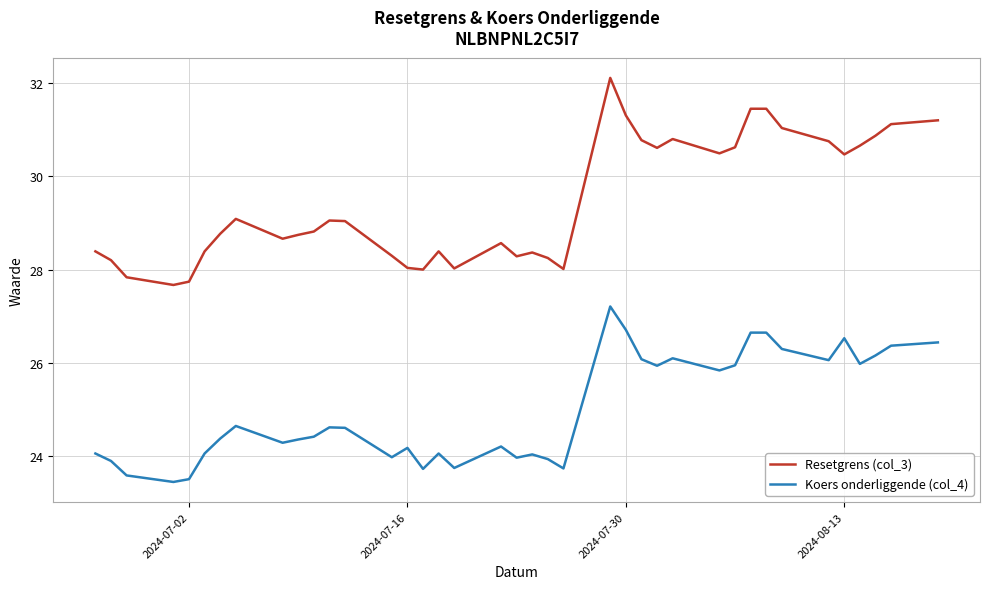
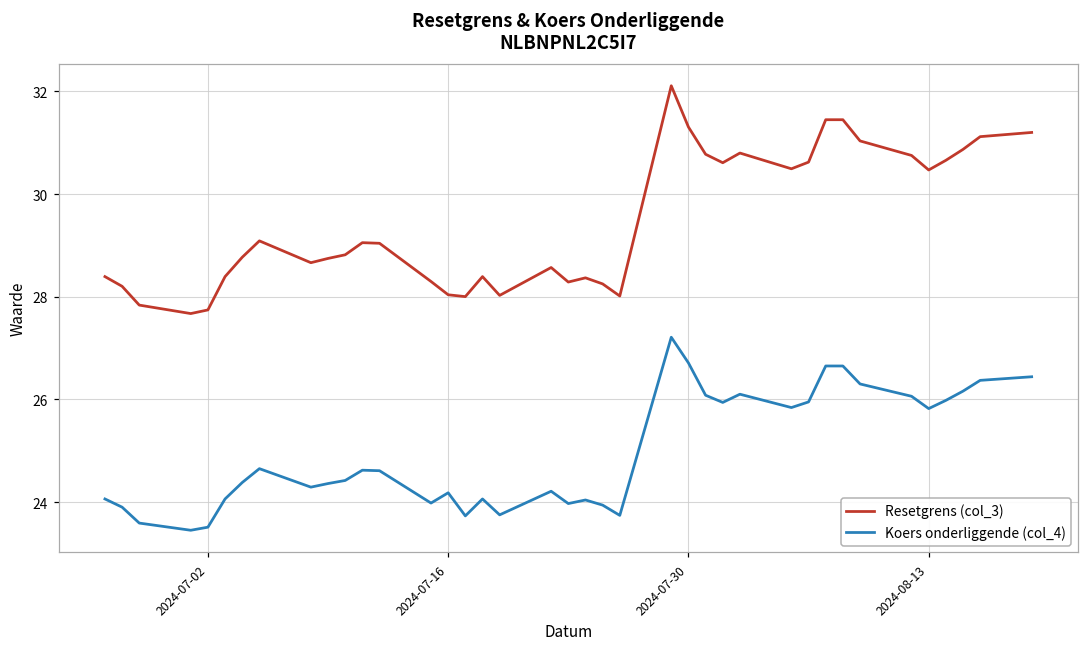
  {
    "Resetgrens (col_3)": {
      "2024-07-02": 27.7,
      "2024-07-16": 28.0,
      "2024-07-30": 31.3,
      "2024-08-13": 30.5
    },
    "Koers onderliggende (col_4)": {
      "2024-07-02": 23.5,
      "2024-07-16": 24.2,
      "2024-07-30": 26.7,
-     "2024-08-13": 26.5
+     "2024-08-13": 25.8
    }
  }
